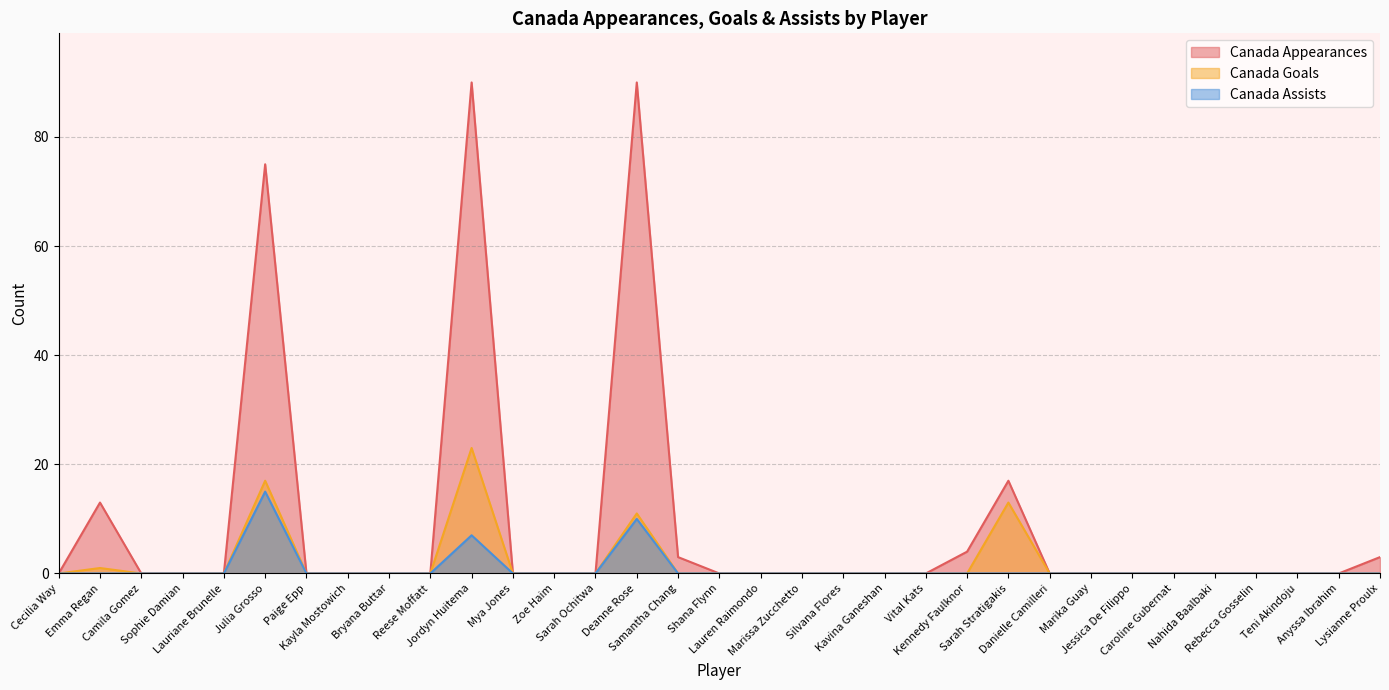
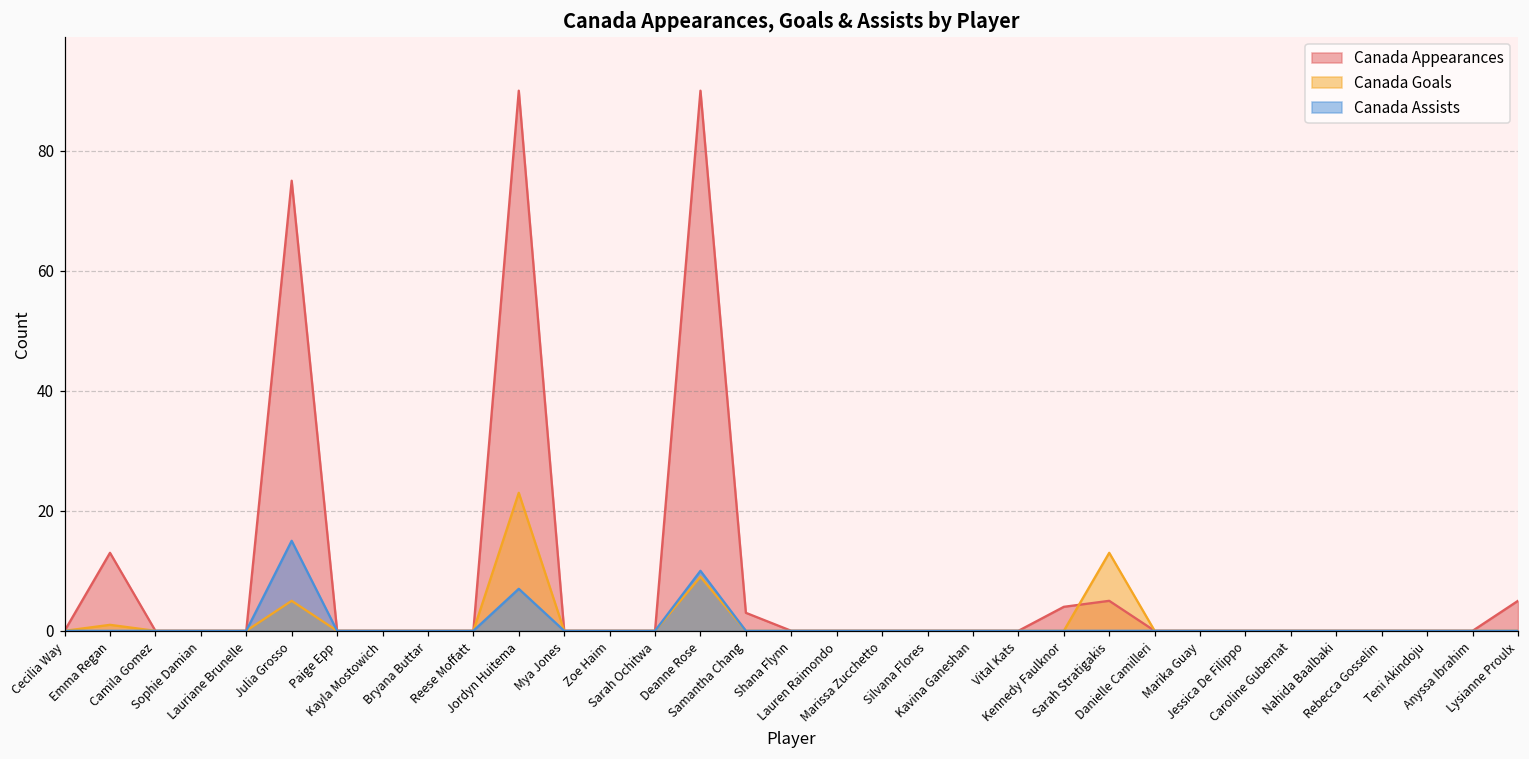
  {
    "Canada Appearances": {
      "Emma Regan": 13,
      "Julia Grosso": 75,
      "Jordyn Huitema": 90,
      "Deanne Rose": 90,
      "Samantha Chang": 3,
      "Kennedy Faulknor": 4,
-     "Sarah Stratigakis": 17,
-     "Lysianne Proulx": 3
+     "Sarah Stratigakis": 5,
+     "Lysianne Proulx": 5
    },
    "Canada Goals": {
      "Emma Regan": 1,
-     "Julia Grosso": 17,
+     "Julia Grosso": 5,
      "Jordyn Huitema": 23,
-     "Deanne Rose": 11,
+     "Deanne Rose": 9,
      "Sarah Stratigakis": 13
    },
    "Canada Assists": {
      "Emma Regan": 0,
      "Julia Grosso": 15,
      "Jordyn Huitema": 7,
      "Deanne Rose": 10,
      "Sarah Stratigakis": 0
    }
  }
